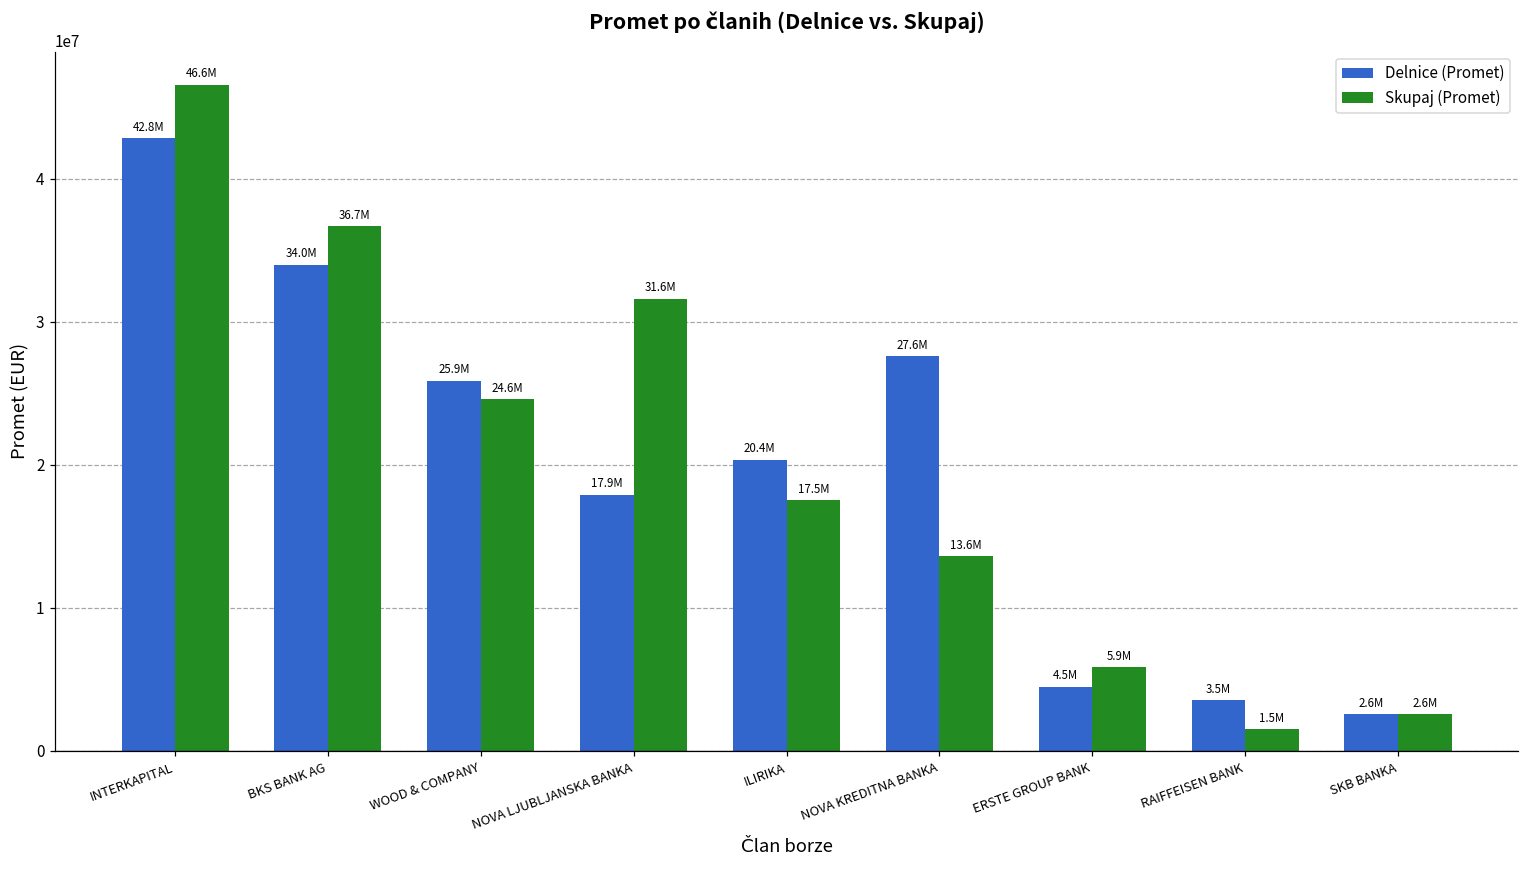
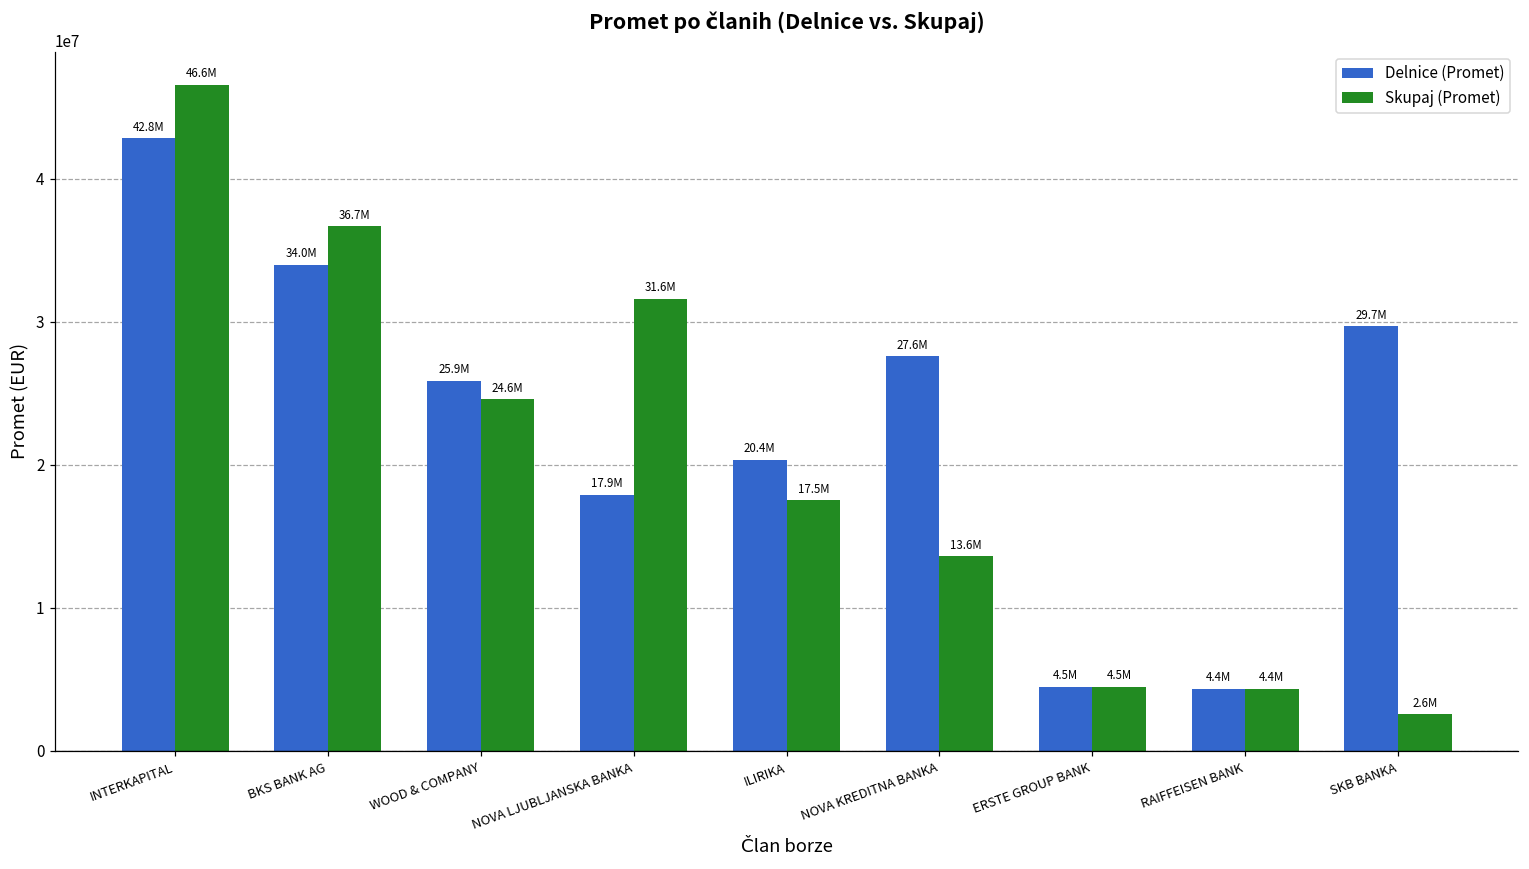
  {
    "Delnice (Promet)": {
      "INTERKAPITAL": "42.8M",
      "BKS BANK AG": "34.0M",
      "WOOD & COMPANY": "25.9M",
      "NOVA LJUBLJANSKA BANKA": "17.9M",
      "ILIRIKA": "20.4M",
      "NOVA KREDITNA BANKA": "27.6M",
      "ERSTE GROUP BANK": "4.5M",
-     "RAIFFEISEN BANK": "3.5M",
-     "SKB BANKA": "2.6M"
+     "RAIFFEISEN BANK": "4.4M",
+     "SKB BANKA": "29.7M"
    },
    "Skupaj (Promet)": {
      "INTERKAPITAL": "46.6M",
      "BKS BANK AG": "36.7M",
      "WOOD & COMPANY": "24.6M",
      "NOVA LJUBLJANSKA BANKA": "31.6M",
      "ILIRIKA": "17.5M",
      "NOVA KREDITNA BANKA": "13.6M",
-     "ERSTE GROUP BANK": "5.9M",
-     "RAIFFEISEN BANK": "1.5M",
+     "ERSTE GROUP BANK": "4.5M",
+     "RAIFFEISEN BANK": "4.4M",
      "SKB BANKA": "2.6M"
    }
  }
